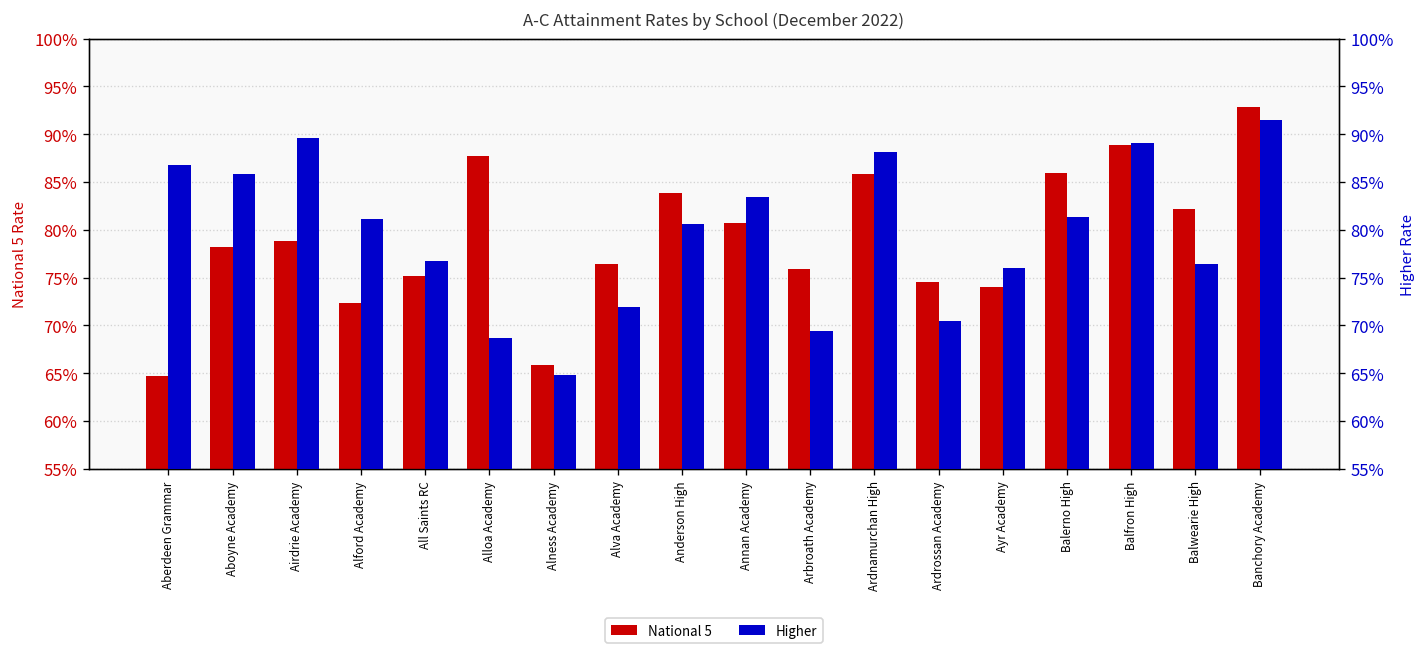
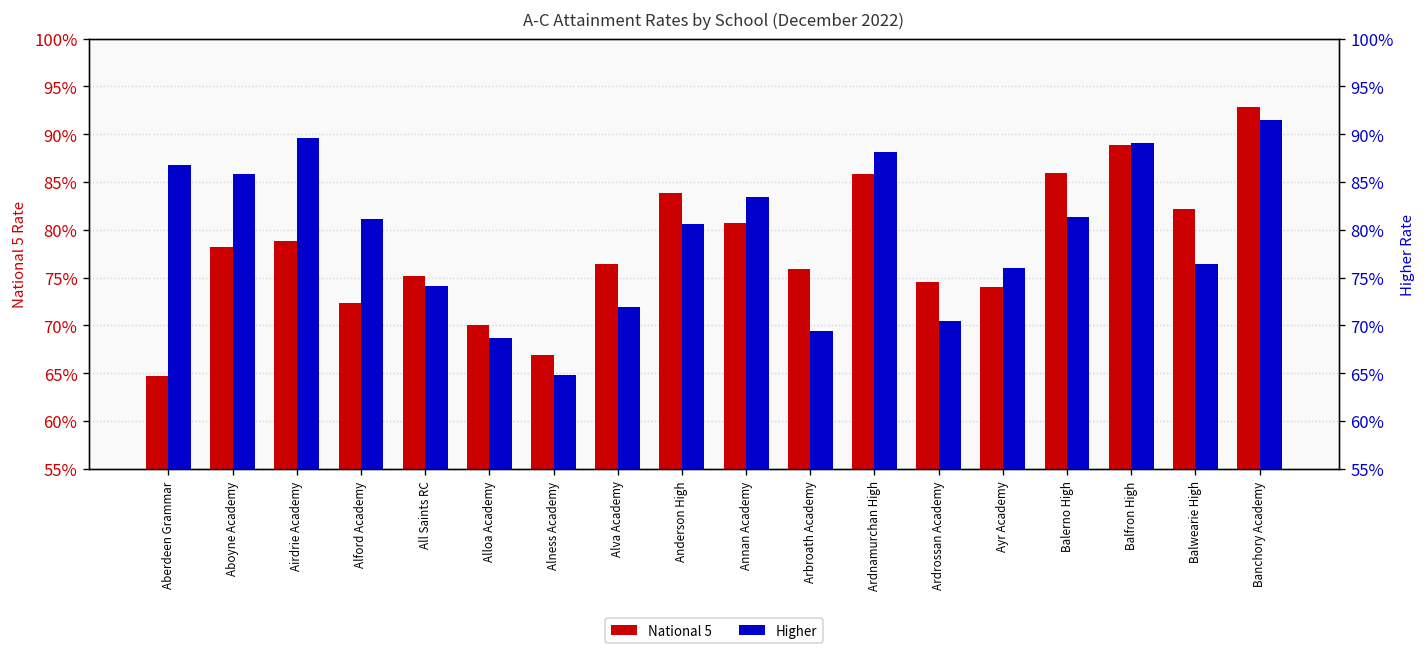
  {
    "National 5": {
      "Aberdeen Grammar": "65%",
      "Aboyne Academy": "78%",
      "Airdrie Academy": "79%",
      "Alford Academy": "72%",
      "All Saints RC": "75%",
-     "Alloa Academy": "88%",
-     "Alness Academy": "66%",
+     "Alloa Academy": "70%",
+     "Alness Academy": "67%",
      "Alva Academy": "76%",
      "Anderson High": "84%",
      "Annan Academy": "81%",
      "Arbroath Academy": "76%",
      "Ardnamurchan High": "86%",
      "Ardrossan Academy": "75%",
      "Ayr Academy": "74%",
      "Balerno High": "86%",
      "Balfron High": "89%",
      "Balwearie High": "82%",
      "Banchory Academy": "93%"
    },
    "Higher": {
      "Aberdeen Grammar": "87%",
      "Aboyne Academy": "86%",
      "Airdrie Academy": "90%",
      "Alford Academy": "81%",
-     "All Saints RC": "77%",
+     "All Saints RC": "74%",
      "Alloa Academy": "69%",
      "Alness Academy": "65%",
      "Alva Academy": "72%",
      "Anderson High": "81%",
      "Annan Academy": "83%",
      "Arbroath Academy": "69%",
      "Ardnamurchan High": "88%",
      "Ardrossan Academy": "71%",
      "Ayr Academy": "76%",
      "Balerno High": "81%",
      "Balfron High": "89%",
      "Balwearie High": "76%",
      "Banchory Academy": "92%"
    }
  }
